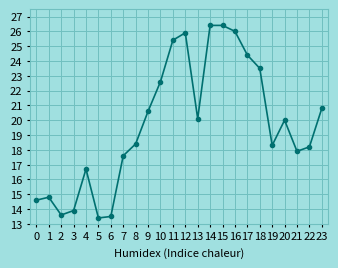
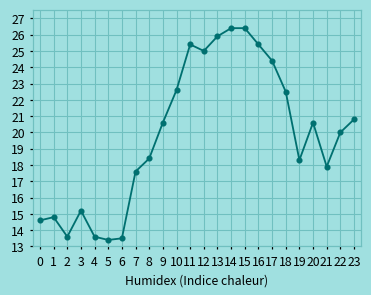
  {
    "0": 14.6,
    "1": 14.8,
    "2": 13.6,
-   "3": 13.9,
-   "4": 16.7,
+   "3": 15.2,
+   "4": 13.6,
    "5": 13.4,
    "6": 13.5,
    "7": 17.6,
    "8": 18.4,
    "9": 20.6,
    "10": 22.6,
    "11": 25.4,
-   "12": 25.9,
-   "13": 20.1,
+   "12": 25.0,
+   "13": 25.9,
    "14": 26.4,
    "15": 26.4,
-   "16": 26.0,
+   "16": 25.4,
    "17": 24.4,
-   "18": 23.5,
+   "18": 22.5,
    "19": 18.3,
-   "20": 20.0,
+   "20": 20.6,
    "21": 17.9,
-   "22": 18.2,
+   "22": 20.0,
    "23": 20.8
  }
